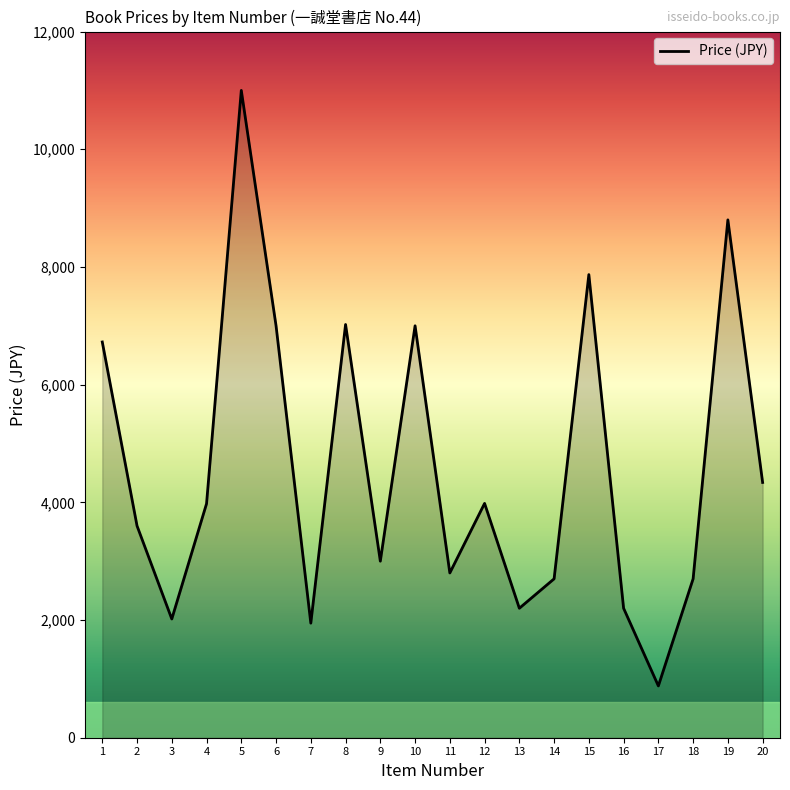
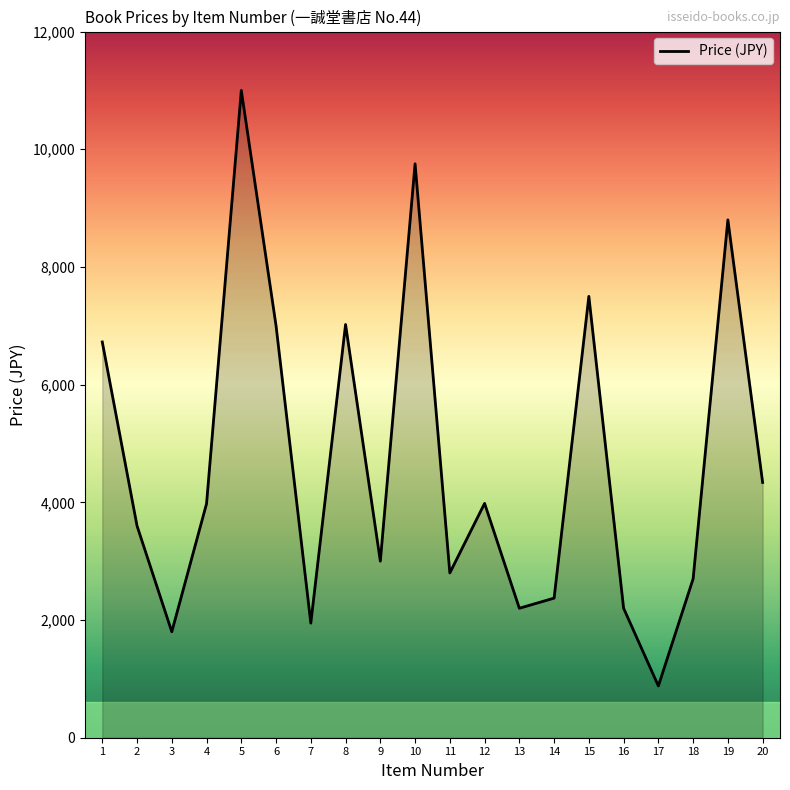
  {
    "1": "6,700",
    "2": "3,600",
-   "3": "2,000",
+   "3": "1,800",
    "4": "4,000",
    "5": "11,000",
    "6": "7,000",
    "7": "1,900",
    "8": "7,000",
    "9": "3,000",
-   "10": "7,000",
+   "10": "9,800",
    "11": "2,800",
    "12": "4,000",
    "13": "2,200",
-   "14": "2,700",
-   "15": "7,900",
+   "14": "2,400",
+   "15": "7,500",
    "16": "2,200",
    "17": "900",
    "18": "2,700",
    "19": "8,800",
    "20": "4,300"
  }
